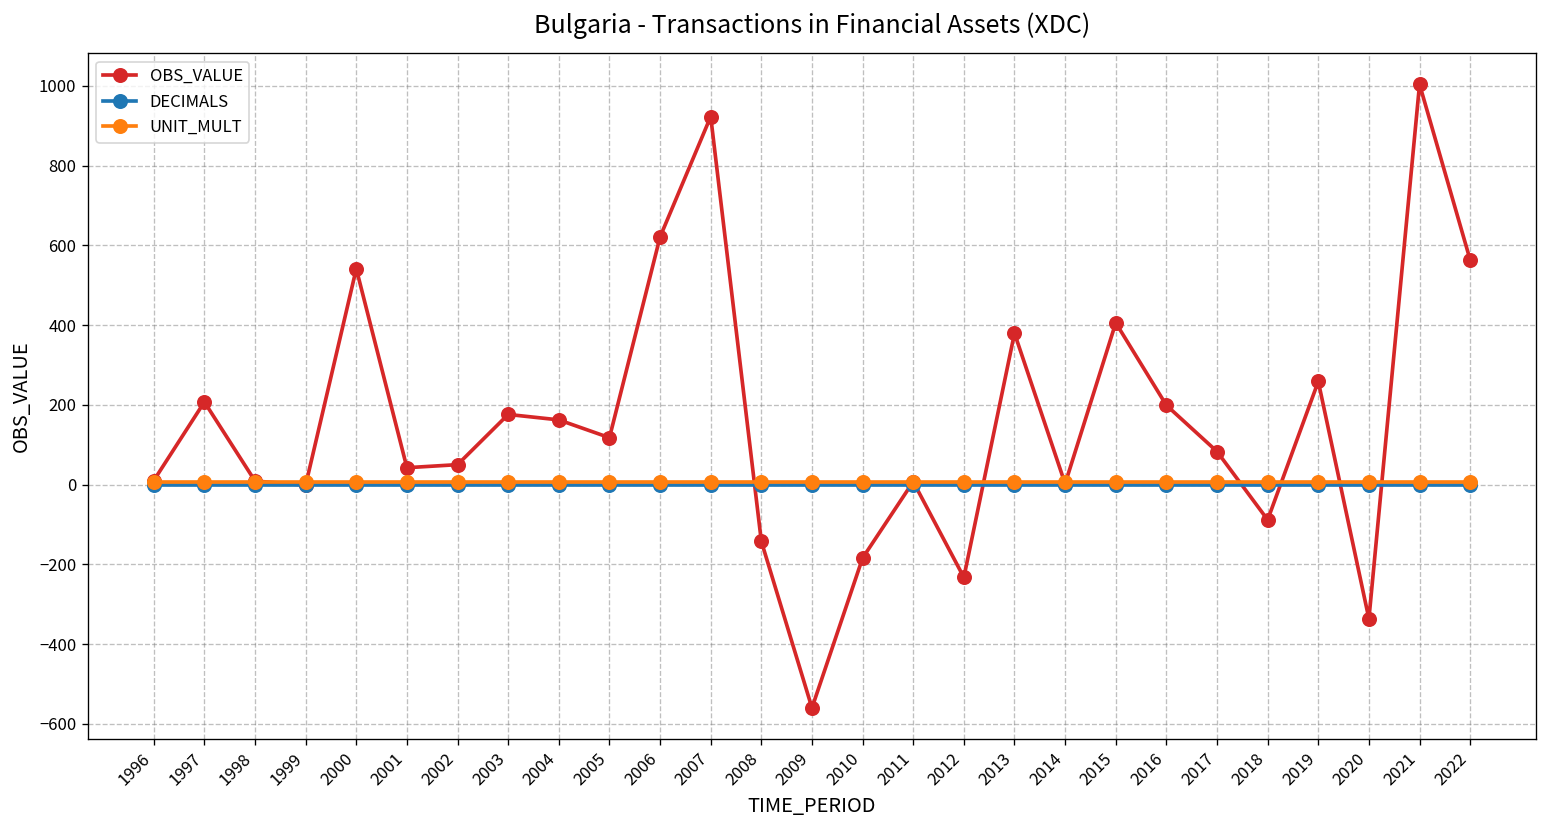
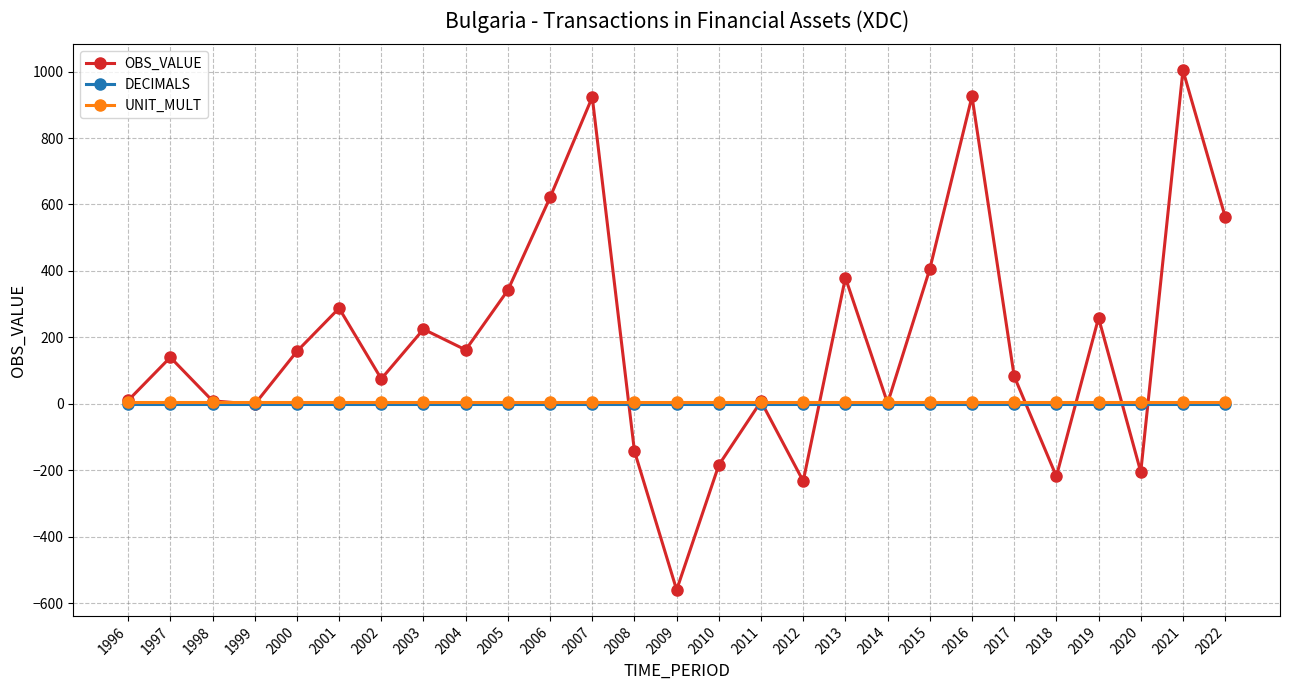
  {
    "OBS_VALUE": {
-     "1997": 210,
-     "2000": 540,
-     "2001": 40,
-     "2002": 50,
-     "2003": 180,
+     "1997": 140,
+     "2000": 160,
+     "2001": 290,
+     "2002": 80,
+     "2003": 220,
      "2004": 160,
-     "2005": 120,
+     "2005": 340,
      "2006": 620,
      "2007": 920,
      "2008": -140,
      "2009": -560,
      "2010": -180,
      "2012": -230,
      "2013": 380,
      "2015": 410,
-     "2016": 200,
+     "2016": 930,
      "2017": 80,
-     "2018": -90,
+     "2018": -220,
      "2019": 260,
-     "2020": -340,
+     "2020": -210,
      "2021": 1000,
      "2022": 560
    }
  }
